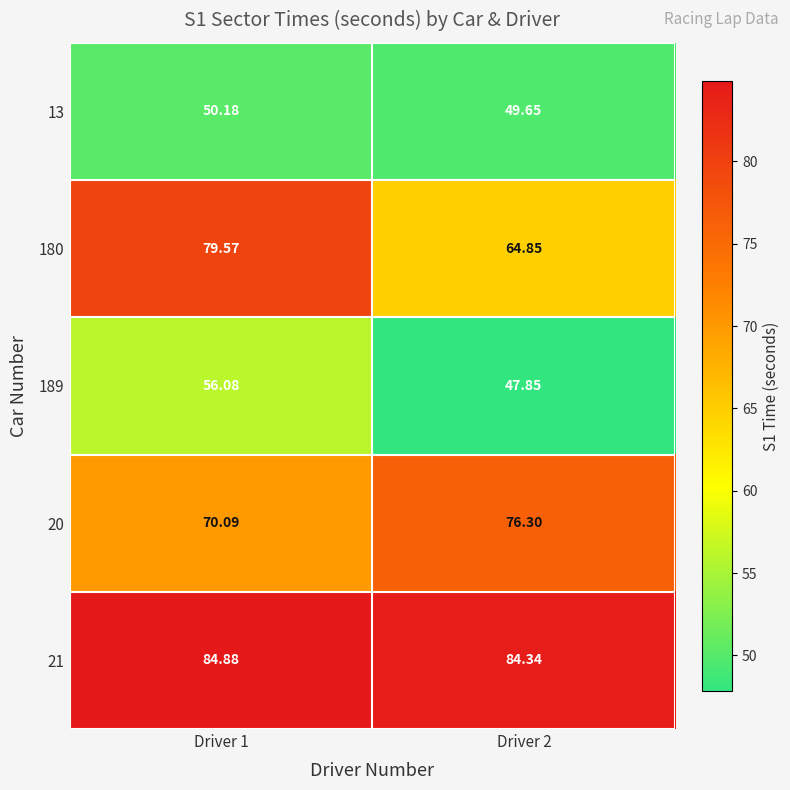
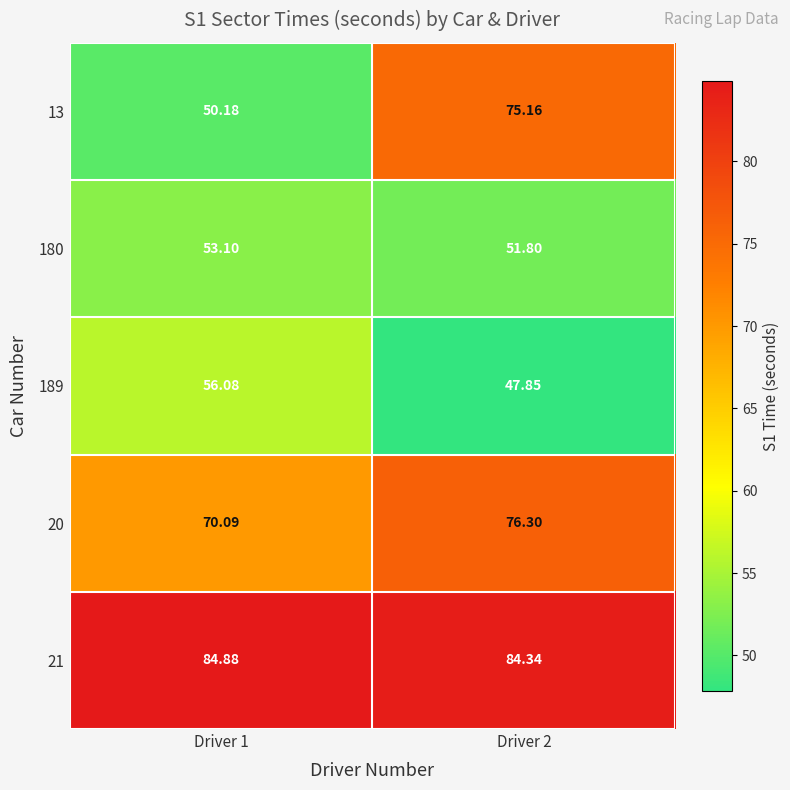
  {
    "13": {
      "Driver 1": 50.18,
-     "Driver 2": 49.65
+     "Driver 2": 75.16
    },
    "180": {
-     "Driver 1": 79.57,
-     "Driver 2": 64.85
+     "Driver 1": 53.10,
+     "Driver 2": 51.80
    },
    "189": {
      "Driver 1": 56.08,
      "Driver 2": 47.85
    },
    "20": {
      "Driver 1": 70.09,
      "Driver 2": 76.30
    },
    "21": {
      "Driver 1": 84.88,
      "Driver 2": 84.34
    }
  }
